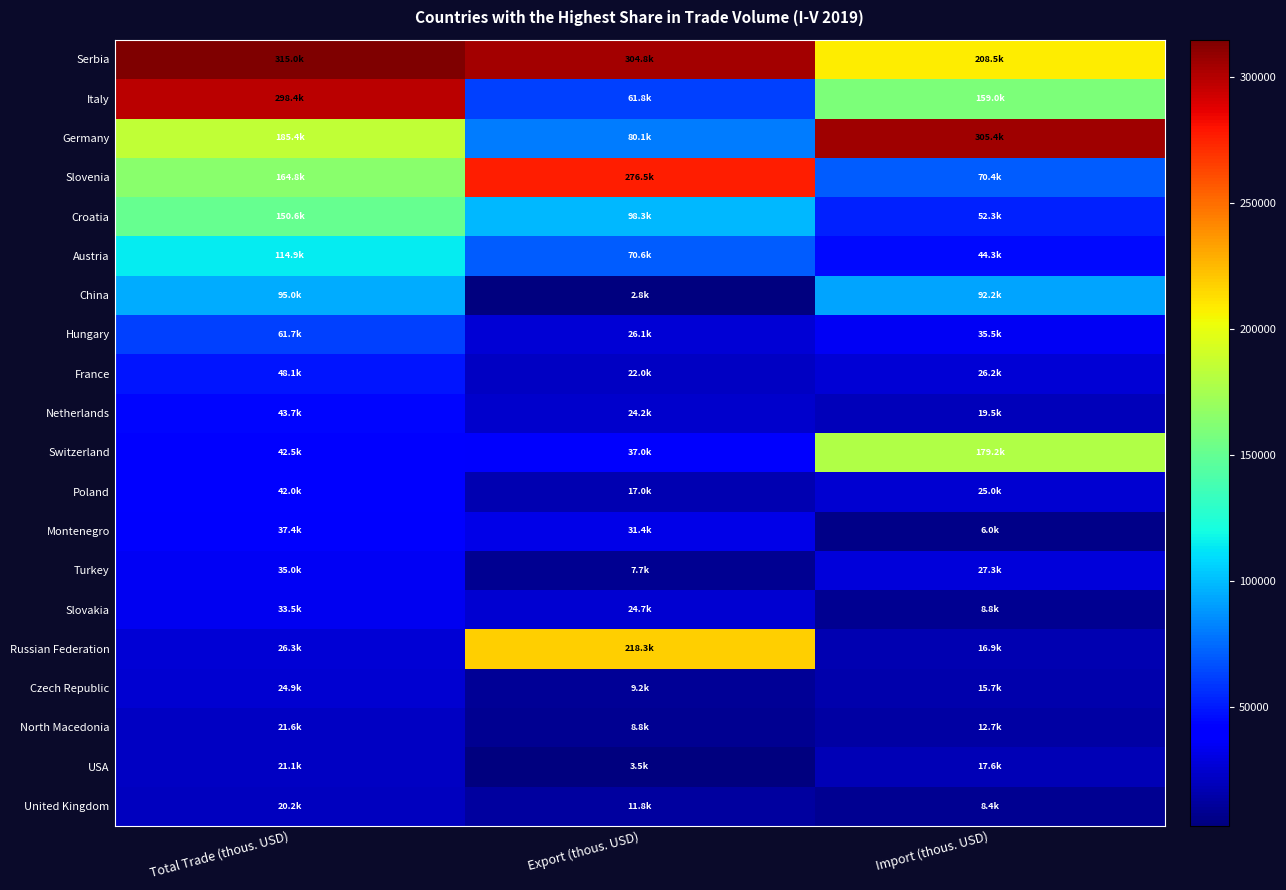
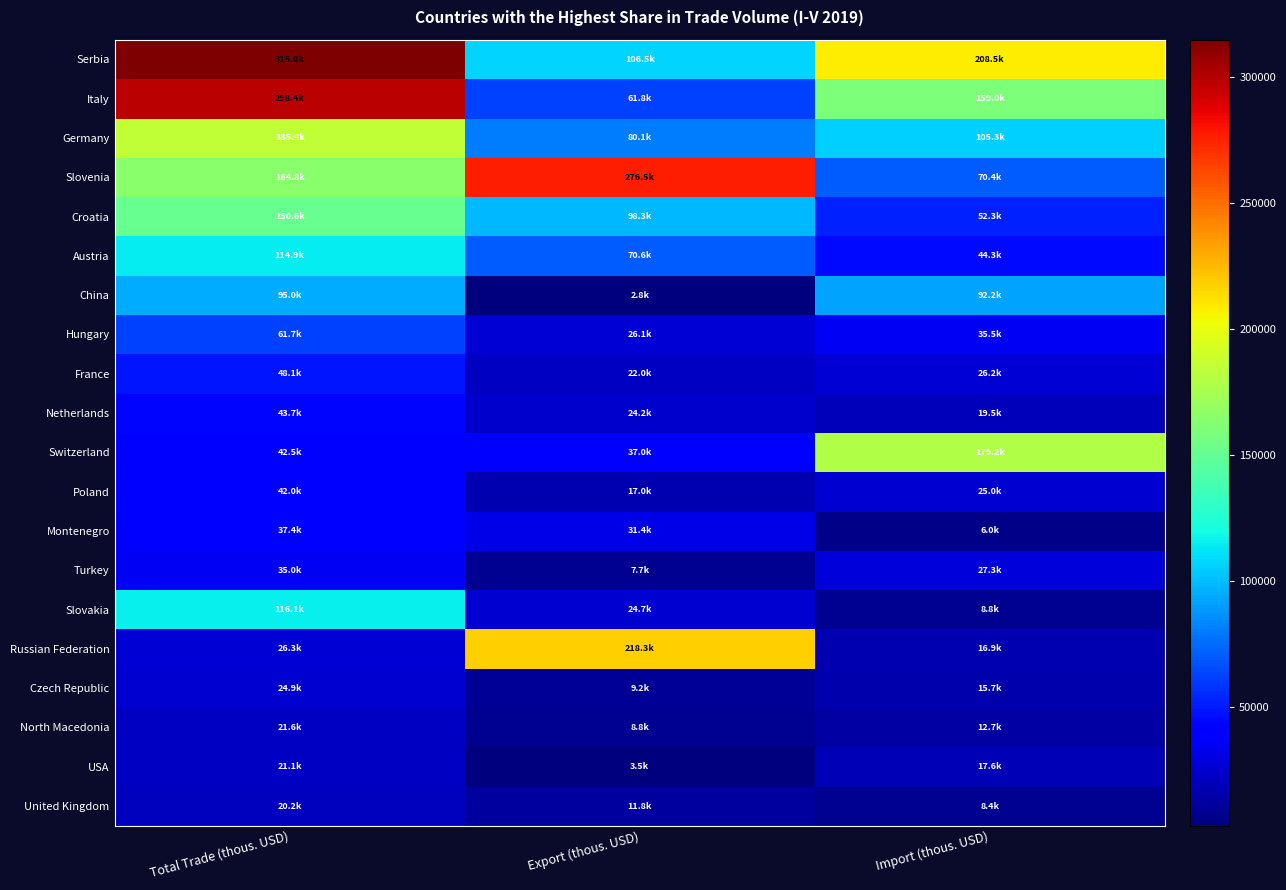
  {
    "Serbia": {
      "Total Trade (thous. USD)": "315.0k",
-     "Export (thous. USD)": "304.8k",
+     "Export (thous. USD)": "106.5k",
      "Import (thous. USD)": "208.5k"
    },
    "Italy": {
      "Total Trade (thous. USD)": "298.4k",
      "Export (thous. USD)": "61.8k",
      "Import (thous. USD)": "159.0k"
    },
    "Germany": {
      "Total Trade (thous. USD)": "185.4k",
      "Export (thous. USD)": "80.1k",
-     "Import (thous. USD)": "305.4k"
+     "Import (thous. USD)": "105.3k"
    },
    "Slovenia": {
      "Total Trade (thous. USD)": "164.8k",
      "Export (thous. USD)": "276.5k",
      "Import (thous. USD)": "70.4k"
    },
    "Croatia": {
      "Total Trade (thous. USD)": "150.6k",
      "Export (thous. USD)": "98.3k",
      "Import (thous. USD)": "52.3k"
    },
    "Austria": {
      "Total Trade (thous. USD)": "114.9k",
      "Export (thous. USD)": "70.6k",
      "Import (thous. USD)": "44.3k"
    },
    "China": {
      "Total Trade (thous. USD)": "95.0k",
      "Export (thous. USD)": "2.8k",
      "Import (thous. USD)": "92.2k"
    },
    "Hungary": {
      "Total Trade (thous. USD)": "61.7k",
      "Export (thous. USD)": "26.1k",
      "Import (thous. USD)": "35.5k"
    },
    "France": {
      "Total Trade (thous. USD)": "48.1k",
      "Export (thous. USD)": "22.0k",
      "Import (thous. USD)": "26.2k"
    },
    "Netherlands": {
      "Total Trade (thous. USD)": "43.7k",
      "Export (thous. USD)": "24.2k",
      "Import (thous. USD)": "19.5k"
    },
    "Switzerland": {
      "Total Trade (thous. USD)": "42.5k",
      "Export (thous. USD)": "37.0k",
      "Import (thous. USD)": "179.2k"
    },
    "Poland": {
      "Total Trade (thous. USD)": "42.0k",
      "Export (thous. USD)": "17.0k",
      "Import (thous. USD)": "25.0k"
    },
    "Montenegro": {
      "Total Trade (thous. USD)": "37.4k",
      "Export (thous. USD)": "31.4k",
      "Import (thous. USD)": "6.0k"
    },
    "Turkey": {
      "Total Trade (thous. USD)": "35.0k",
      "Export (thous. USD)": "7.7k",
      "Import (thous. USD)": "27.3k"
    },
    "Slovakia": {
-     "Total Trade (thous. USD)": "33.5k",
+     "Total Trade (thous. USD)": "116.1k",
      "Export (thous. USD)": "24.7k",
      "Import (thous. USD)": "8.8k"
    },
    "Russian Federation": {
      "Total Trade (thous. USD)": "26.3k",
      "Export (thous. USD)": "218.3k",
      "Import (thous. USD)": "16.9k"
    },
    "Czech Republic": {
      "Total Trade (thous. USD)": "24.9k",
      "Export (thous. USD)": "9.2k",
      "Import (thous. USD)": "15.7k"
    },
    "North Macedonia": {
      "Total Trade (thous. USD)": "21.6k",
      "Export (thous. USD)": "8.8k",
      "Import (thous. USD)": "12.7k"
    },
    "USA": {
      "Total Trade (thous. USD)": "21.1k",
      "Export (thous. USD)": "3.5k",
      "Import (thous. USD)": "17.6k"
    },
    "United Kingdom": {
      "Total Trade (thous. USD)": "20.2k",
      "Export (thous. USD)": "11.8k",
      "Import (thous. USD)": "8.4k"
    }
  }
